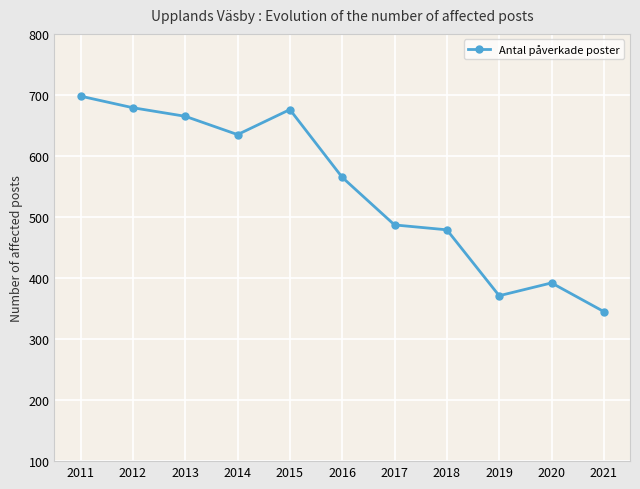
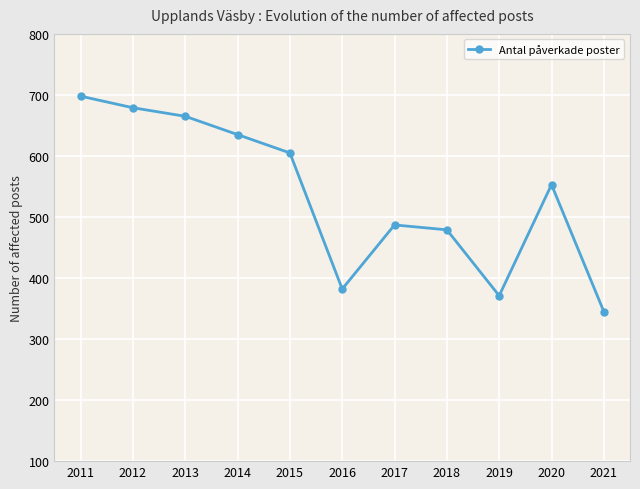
  {
    "2011": 700,
    "2012": 680,
    "2013": 670,
    "2014": 640,
-   "2015": 680,
-   "2016": 570,
+   "2015": 610,
+   "2016": 380,
    "2017": 490,
    "2018": 480,
    "2019": 370,
-   "2020": 390,
+   "2020": 550,
    "2021": 350
  }
